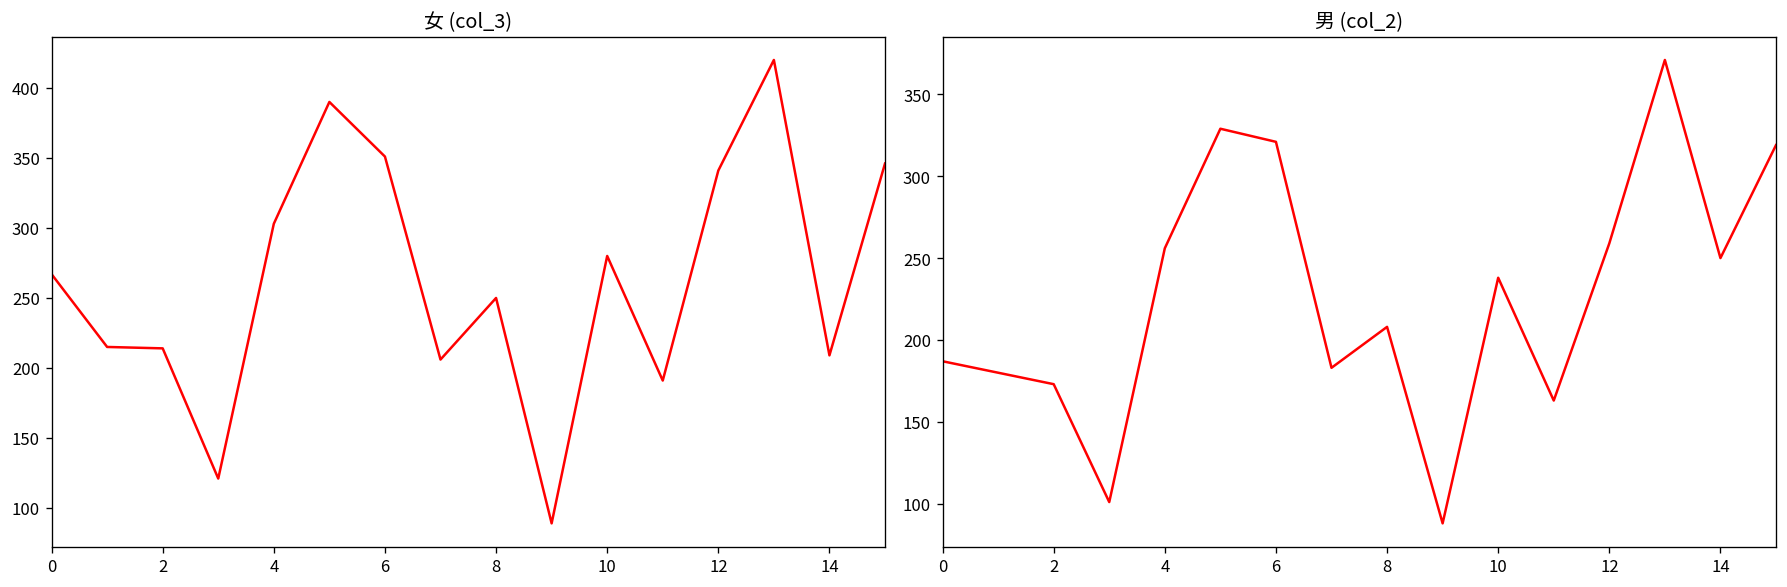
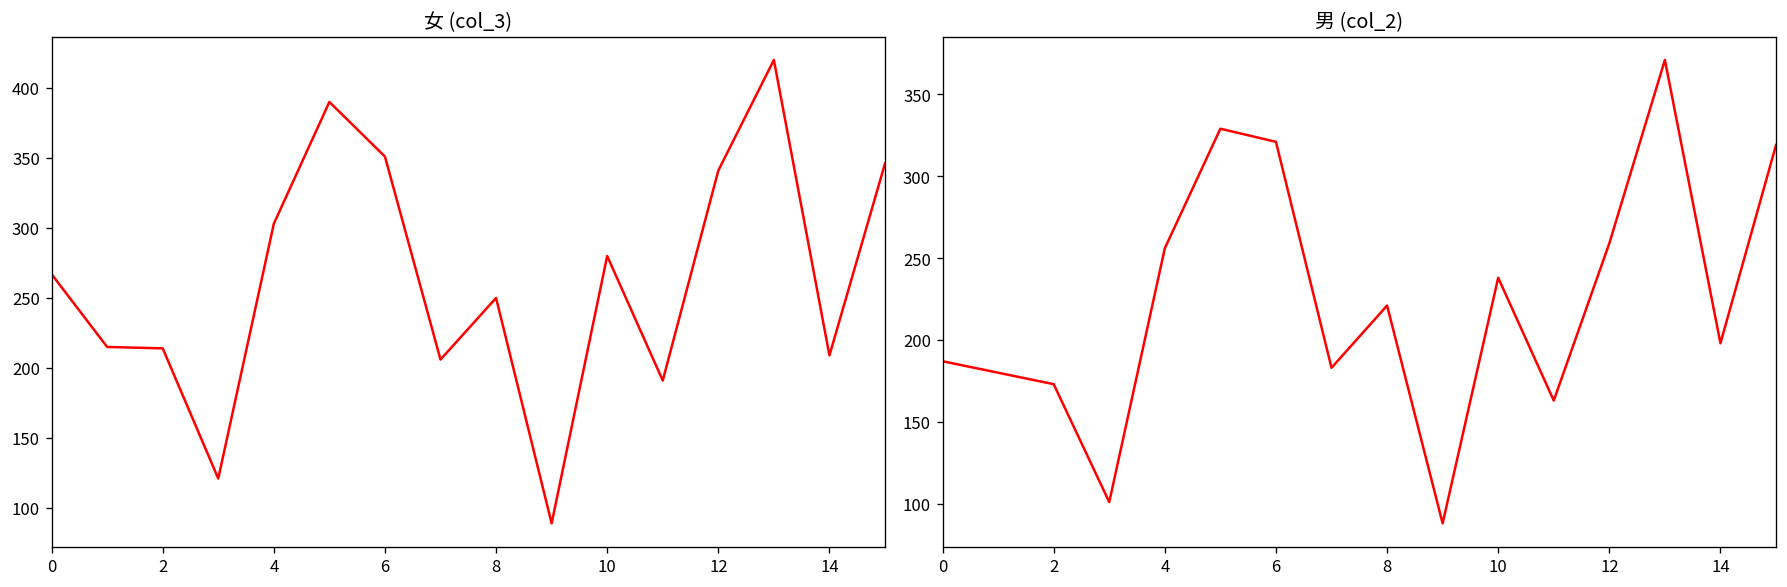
  {
    "女 (col_3)": {
      "0": 267,
      "2": 214,
      "4": 303,
      "6": 351,
      "8": 250,
      "10": 280,
      "12": 341,
      "14": 209
    },
    "男 (col_2)": {
      "0": 187,
      "2": 173,
      "4": 256,
      "6": 321,
-     "8": 208,
+     "8": 221,
      "10": 238,
      "12": 259,
-     "14": 250
+     "14": 198
    }
  }
